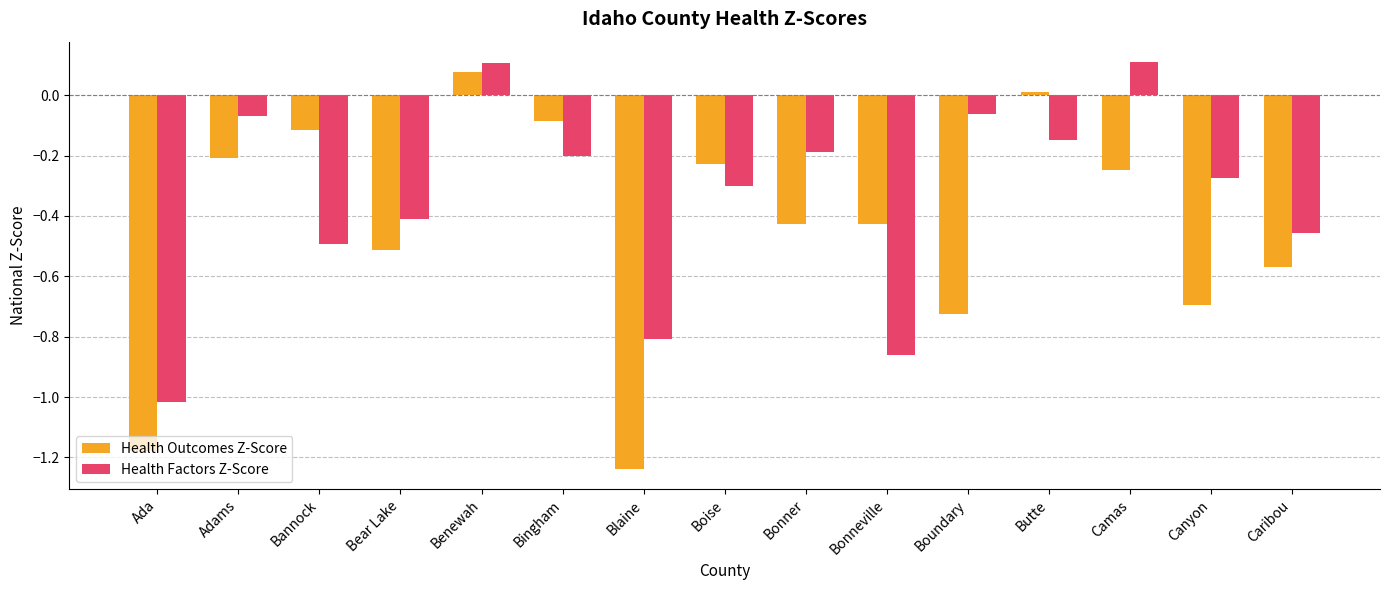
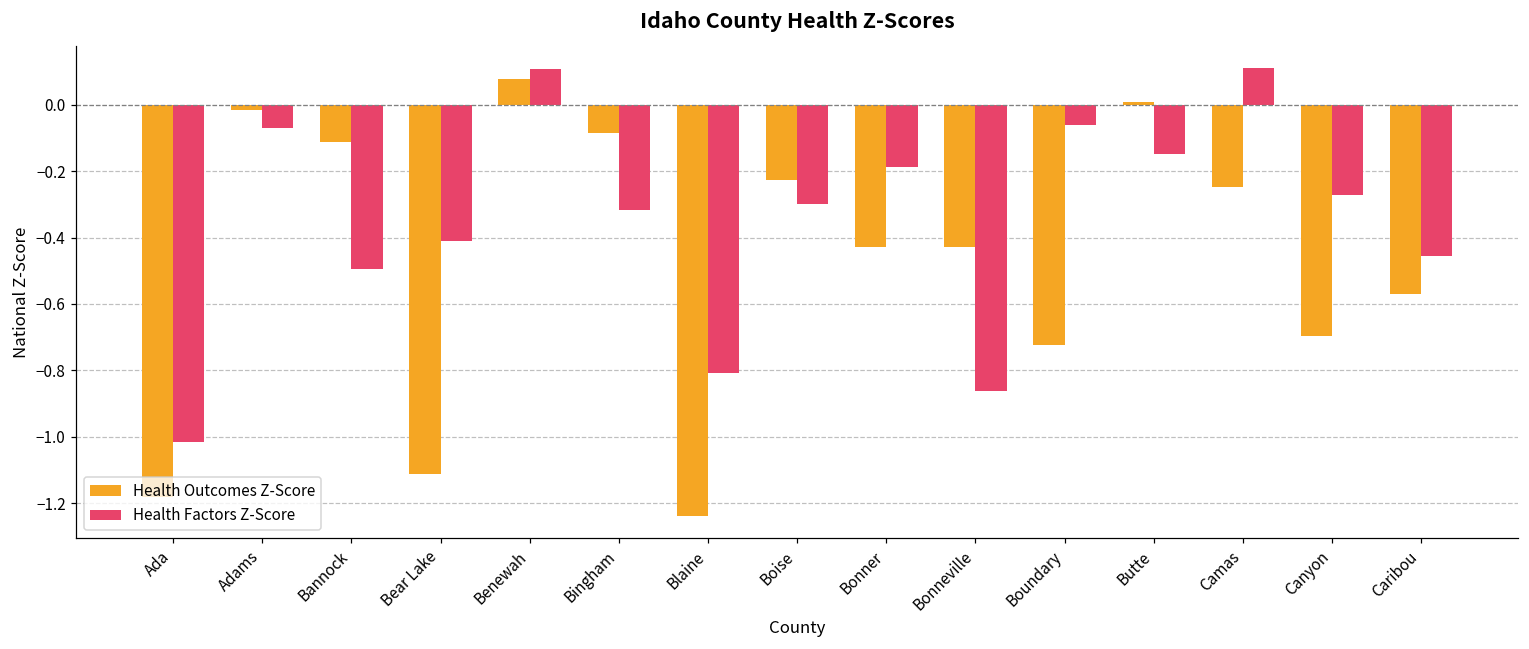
  {
    "Health Outcomes Z-Score": {
-     "Adams": -0.21,
+     "Adams": -0.02,
      "Bannock": -0.11,
-     "Bear Lake": -0.51,
+     "Bear Lake": -1.11,
      "Benewah": 0.08,
      "Bingham": -0.08,
      "Blaine": -1.24,
      "Boise": -0.23,
      "Bonner": -0.43,
      "Bonneville": -0.43,
      "Boundary": -0.73,
      "Butte": 0.01,
      "Camas": -0.25,
      "Canyon": -0.70,
      "Caribou": -0.57
    },
    "Health Factors Z-Score": {
      "Ada": -1.02,
      "Adams": -0.07,
      "Bannock": -0.49,
      "Bear Lake": -0.41,
      "Benewah": 0.11,
-     "Bingham": -0.20,
+     "Bingham": -0.32,
      "Blaine": -0.81,
      "Boise": -0.30,
      "Bonner": -0.19,
      "Bonneville": -0.86,
      "Boundary": -0.06,
      "Butte": -0.15,
      "Camas": 0.11,
      "Canyon": -0.27,
      "Caribou": -0.46
    }
  }
